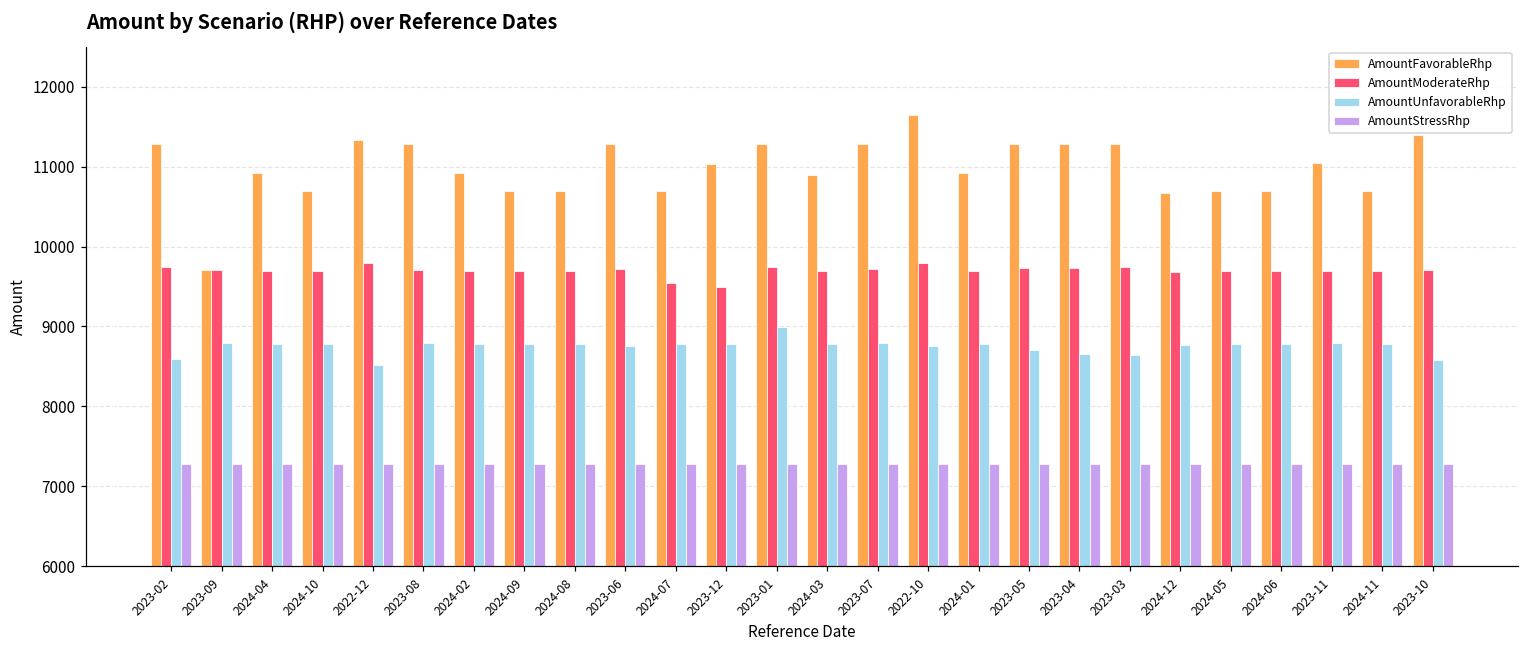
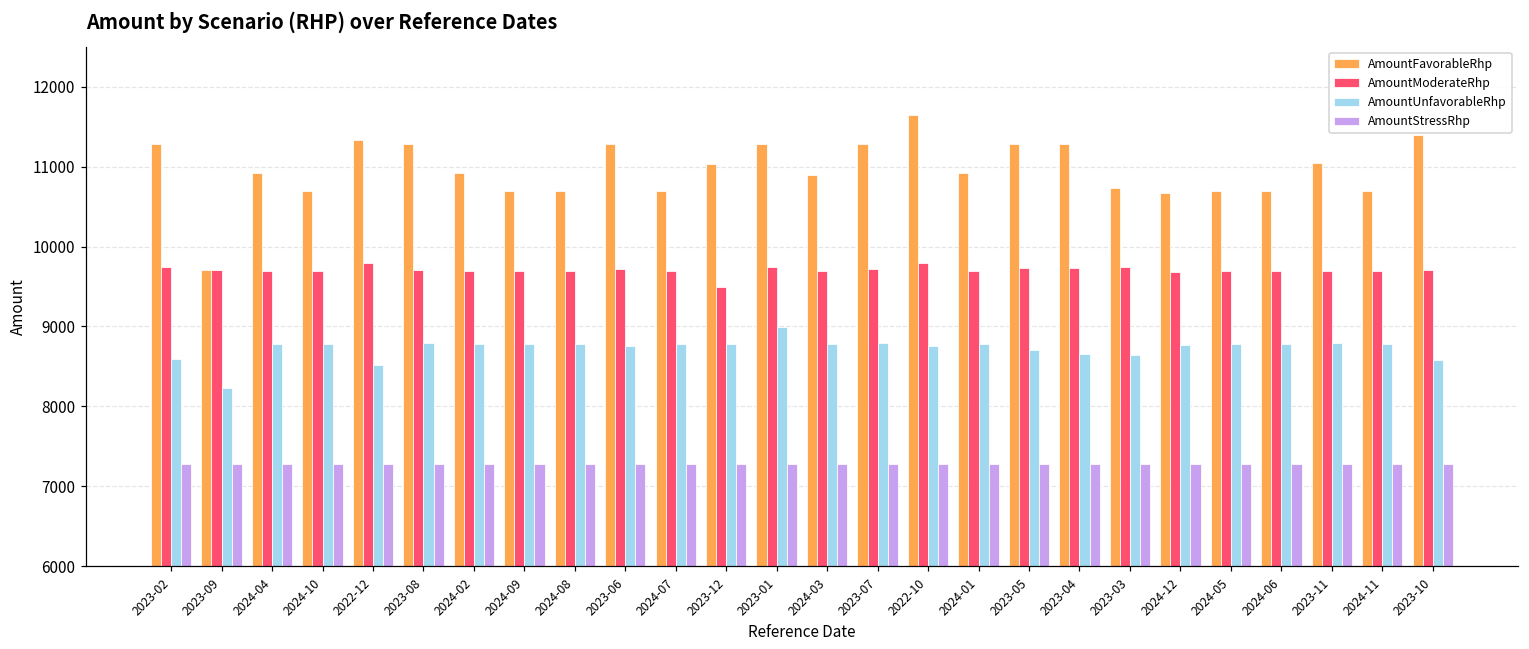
  {
    "AmountFavorableRhp": {
      "2023-02": 11300,
      "2023-09": 9700,
      "2024-04": 10900,
      "2024-10": 10700,
      "2022-12": 11300,
      "2023-08": 11300,
      "2024-02": 10900,
      "2024-09": 10700,
      "2024-08": 10700,
      "2023-06": 11300,
      "2024-07": 10700,
      "2023-12": 11000,
      "2023-01": 11300,
      "2024-03": 10900,
      "2023-07": 11300,
      "2022-10": 11700,
      "2024-01": 10900,
      "2023-05": 11300,
      "2023-04": 11300,
-     "2023-03": 11300,
+     "2023-03": 10700,
      "2024-12": 10700,
      "2024-05": 10700,
      "2024-06": 10700,
      "2023-11": 11000,
      "2024-11": 10700,
      "2023-10": 11400
    },
    "AmountModerateRhp": {
      "2023-02": 9700,
      "2023-09": 9700,
      "2024-04": 9700,
      "2024-10": 9700,
      "2022-12": 9800,
      "2023-08": 9700,
      "2024-02": 9700,
      "2024-09": 9700,
      "2024-08": 9700,
      "2023-06": 9700,
-     "2024-07": 9500,
+     "2024-07": 9700,
      "2023-12": 9500,
      "2023-01": 9800,
      "2024-03": 9700,
      "2023-07": 9700,
      "2022-10": 9800,
      "2024-01": 9700,
      "2023-05": 9700,
      "2023-04": 9700,
      "2023-03": 9700,
      "2024-12": 9700,
      "2024-05": 9700,
      "2024-06": 9700,
      "2023-11": 9700,
      "2024-11": 9700,
      "2023-10": 9700
    },
    "AmountUnfavorableRhp": {
      "2023-02": 8600,
-     "2023-09": 8800,
+     "2023-09": 8200,
      "2024-04": 8800,
      "2024-10": 8800,
      "2022-12": 8500,
      "2023-08": 8800,
      "2024-02": 8800,
      "2024-09": 8800,
      "2024-08": 8800,
      "2023-06": 8800,
      "2024-07": 8800,
      "2023-12": 8800,
      "2023-01": 9000,
      "2024-03": 8800,
      "2023-07": 8800,
      "2022-10": 8800,
      "2024-01": 8800,
      "2023-05": 8700,
      "2023-04": 8700,
      "2023-03": 8600,
      "2024-12": 8800,
      "2024-05": 8800,
      "2024-06": 8800,
      "2023-11": 8800,
      "2024-11": 8800,
      "2023-10": 8600
    },
    "AmountStressRhp": {
      "2023-02": 7300,
      "2023-09": 7300,
      "2024-04": 7300,
      "2024-10": 7300,
      "2022-12": 7300,
      "2023-08": 7300,
      "2024-02": 7300,
      "2024-09": 7300,
      "2024-08": 7300,
      "2023-06": 7300,
      "2024-07": 7300,
      "2023-12": 7300,
      "2023-01": 7300,
      "2024-03": 7300,
      "2023-07": 7300,
      "2022-10": 7300,
      "2024-01": 7300,
      "2023-05": 7300,
      "2023-04": 7300,
      "2023-03": 7300,
      "2024-12": 7300,
      "2024-05": 7300,
      "2024-06": 7300,
      "2023-11": 7300,
      "2024-11": 7300,
      "2023-10": 7300
    }
  }
